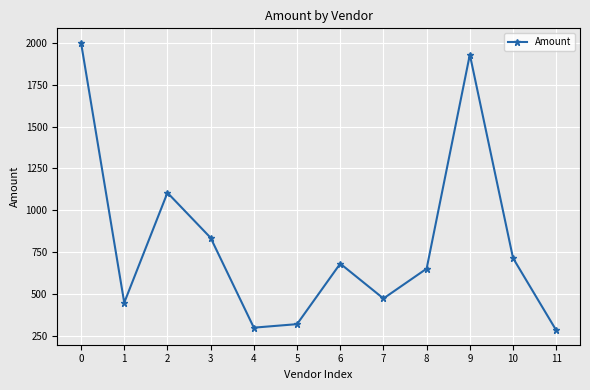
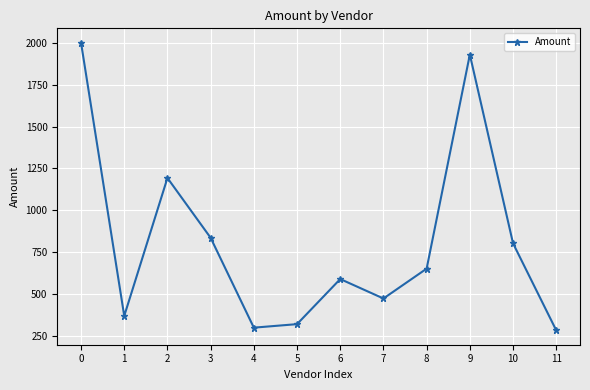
  {
    "0": 2000,
-   "1": 450,
-   "2": 1110,
+   "1": 370,
+   "2": 1190,
    "3": 840,
    "4": 300,
    "5": 320,
-   "6": 680,
+   "6": 590,
    "7": 470,
    "8": 650,
    "9": 1930,
-   "10": 720,
+   "10": 800,
    "11": 280
  }
